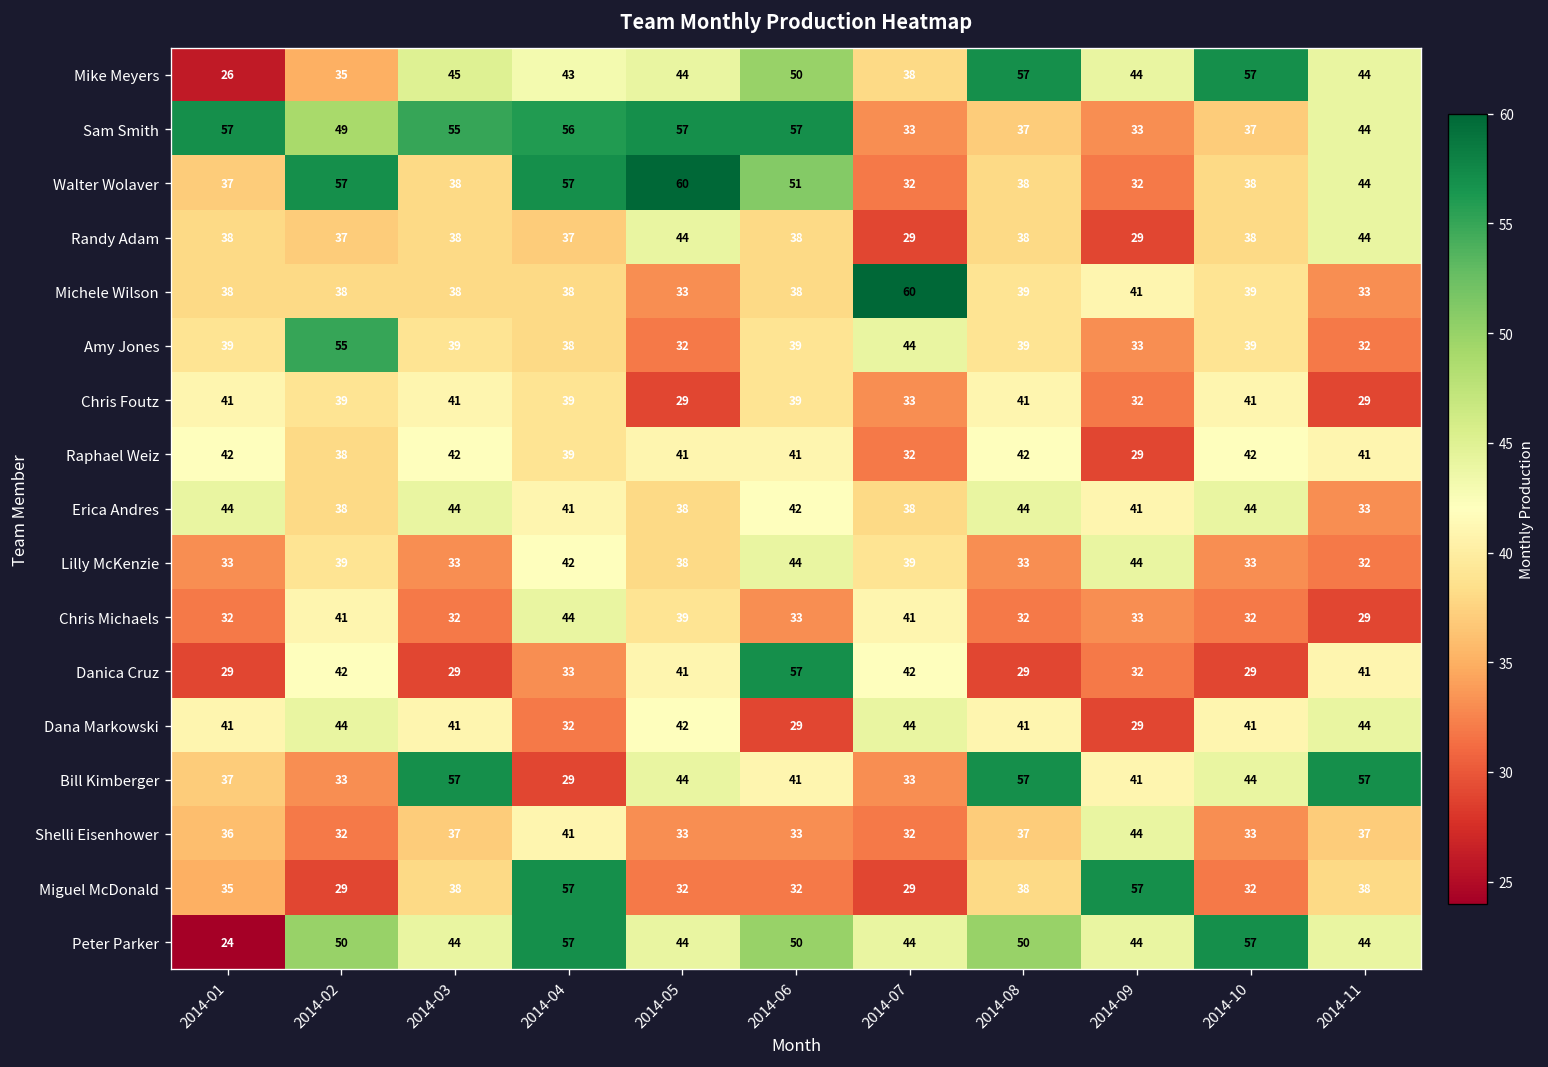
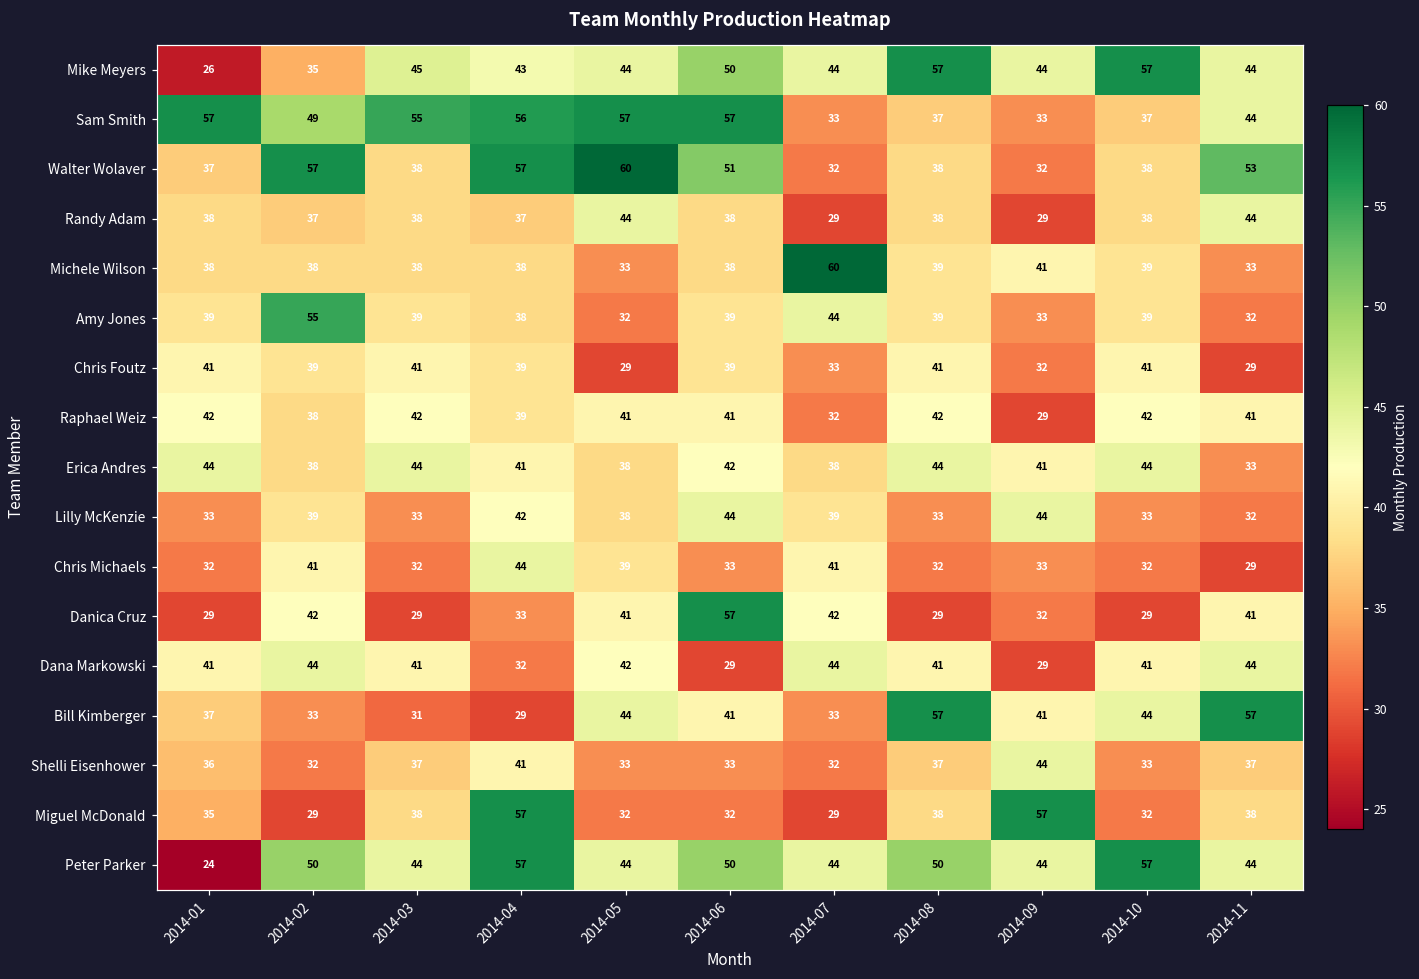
  {
    "Mike Meyers": {
      "2014-01": 26,
      "2014-02": 35,
      "2014-03": 45,
      "2014-04": 43,
      "2014-05": 44,
      "2014-06": 50,
-     "2014-07": 38,
+     "2014-07": 44,
      "2014-08": 57,
      "2014-09": 44,
      "2014-10": 57,
      "2014-11": 44
    },
    "Sam Smith": {
      "2014-01": 57,
      "2014-02": 49,
      "2014-03": 55,
      "2014-04": 56,
      "2014-05": 57,
      "2014-06": 57,
      "2014-07": 33,
      "2014-08": 37,
      "2014-09": 33,
      "2014-10": 37,
      "2014-11": 44
    },
    "Walter Wolaver": {
      "2014-01": 37,
      "2014-02": 57,
      "2014-03": 38,
      "2014-04": 57,
      "2014-05": 60,
      "2014-06": 51,
      "2014-07": 32,
      "2014-08": 38,
      "2014-09": 32,
      "2014-10": 38,
-     "2014-11": 44
+     "2014-11": 53
    },
    "Randy Adam": {
      "2014-01": 38,
      "2014-02": 37,
      "2014-03": 38,
      "2014-04": 37,
      "2014-05": 44,
      "2014-06": 38,
      "2014-07": 29,
      "2014-08": 38,
      "2014-09": 29,
      "2014-10": 38,
      "2014-11": 44
    },
    "Michele Wilson": {
      "2014-01": 38,
      "2014-02": 38,
      "2014-03": 38,
      "2014-04": 38,
      "2014-05": 33,
      "2014-06": 38,
      "2014-07": 60,
      "2014-08": 39,
      "2014-09": 41,
      "2014-10": 39,
      "2014-11": 33
    },
    "Amy Jones": {
      "2014-01": 39,
      "2014-02": 55,
      "2014-03": 39,
      "2014-04": 38,
      "2014-05": 32,
      "2014-06": 39,
      "2014-07": 44,
      "2014-08": 39,
      "2014-09": 33,
      "2014-10": 39,
      "2014-11": 32
    },
    "Chris Foutz": {
      "2014-01": 41,
      "2014-02": 39,
      "2014-03": 41,
      "2014-04": 39,
      "2014-05": 29,
      "2014-06": 39,
      "2014-07": 33,
      "2014-08": 41,
      "2014-09": 32,
      "2014-10": 41,
      "2014-11": 29
    },
    "Raphael Weiz": {
      "2014-01": 42,
      "2014-02": 38,
      "2014-03": 42,
      "2014-04": 39,
      "2014-05": 41,
      "2014-06": 41,
      "2014-07": 32,
      "2014-08": 42,
      "2014-09": 29,
      "2014-10": 42,
      "2014-11": 41
    },
    "Erica Andres": {
      "2014-01": 44,
      "2014-02": 38,
      "2014-03": 44,
      "2014-04": 41,
      "2014-05": 38,
      "2014-06": 42,
      "2014-07": 38,
      "2014-08": 44,
      "2014-09": 41,
      "2014-10": 44,
      "2014-11": 33
    },
    "Lilly McKenzie": {
      "2014-01": 33,
      "2014-02": 39,
      "2014-03": 33,
      "2014-04": 42,
      "2014-05": 38,
      "2014-06": 44,
      "2014-07": 39,
      "2014-08": 33,
      "2014-09": 44,
      "2014-10": 33,
      "2014-11": 32
    },
    "Chris Michaels": {
      "2014-01": 32,
      "2014-02": 41,
      "2014-03": 32,
      "2014-04": 44,
      "2014-05": 39,
      "2014-06": 33,
      "2014-07": 41,
      "2014-08": 32,
      "2014-09": 33,
      "2014-10": 32,
      "2014-11": 29
    },
    "Danica Cruz": {
      "2014-01": 29,
      "2014-02": 42,
      "2014-03": 29,
      "2014-04": 33,
      "2014-05": 41,
      "2014-06": 57,
      "2014-07": 42,
      "2014-08": 29,
      "2014-09": 32,
      "2014-10": 29,
      "2014-11": 41
    },
    "Dana Markowski": {
      "2014-01": 41,
      "2014-02": 44,
      "2014-03": 41,
      "2014-04": 32,
      "2014-05": 42,
      "2014-06": 29,
      "2014-07": 44,
      "2014-08": 41,
      "2014-09": 29,
      "2014-10": 41,
      "2014-11": 44
    },
    "Bill Kimberger": {
      "2014-01": 37,
      "2014-02": 33,
-     "2014-03": 57,
+     "2014-03": 31,
      "2014-04": 29,
      "2014-05": 44,
      "2014-06": 41,
      "2014-07": 33,
      "2014-08": 57,
      "2014-09": 41,
      "2014-10": 44,
      "2014-11": 57
    },
    "Shelli Eisenhower": {
      "2014-01": 36,
      "2014-02": 32,
      "2014-03": 37,
      "2014-04": 41,
      "2014-05": 33,
      "2014-06": 33,
      "2014-07": 32,
      "2014-08": 37,
      "2014-09": 44,
      "2014-10": 33,
      "2014-11": 37
    },
    "Miguel McDonald": {
      "2014-01": 35,
      "2014-02": 29,
      "2014-03": 38,
      "2014-04": 57,
      "2014-05": 32,
      "2014-06": 32,
      "2014-07": 29,
      "2014-08": 38,
      "2014-09": 57,
      "2014-10": 32,
      "2014-11": 38
    },
    "Peter Parker": {
      "2014-01": 24,
      "2014-02": 50,
      "2014-03": 44,
      "2014-04": 57,
      "2014-05": 44,
      "2014-06": 50,
      "2014-07": 44,
      "2014-08": 50,
      "2014-09": 44,
      "2014-10": 57,
      "2014-11": 44
    }
  }
